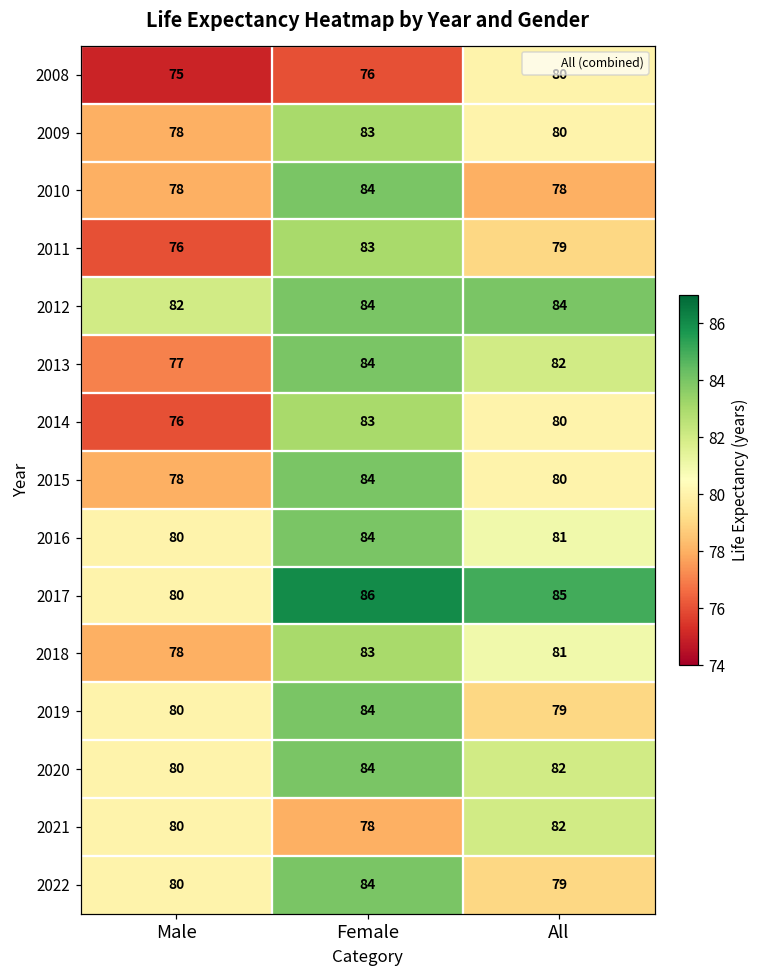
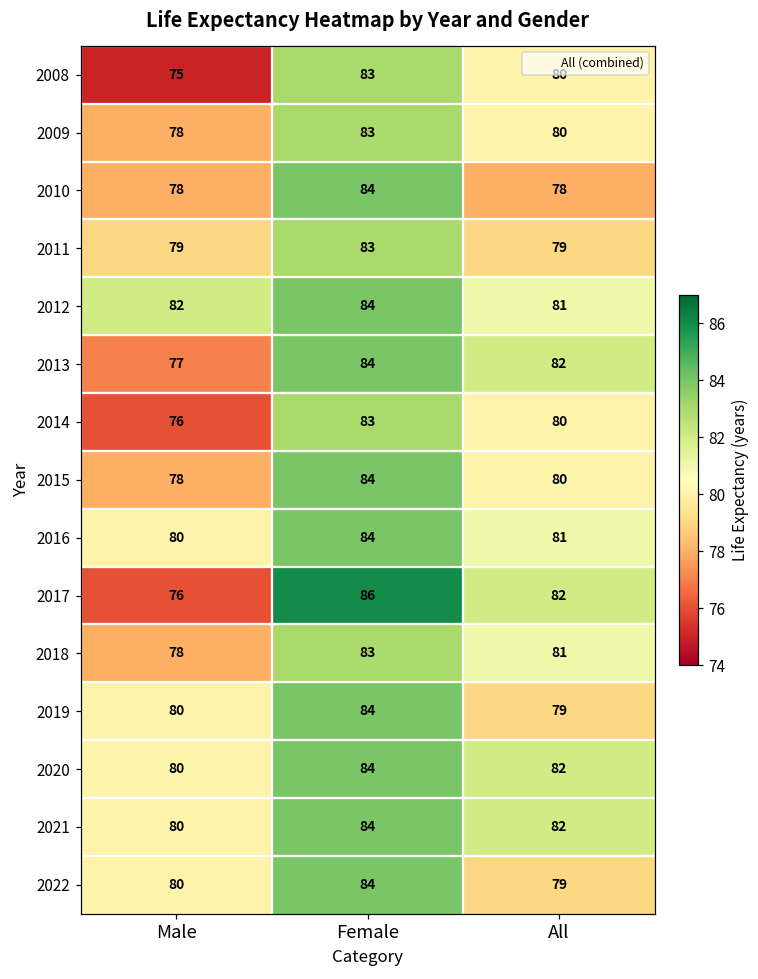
  {
    "2008": {
      "Male": 75,
-     "Female": 76
+     "Female": 83
    },
    "2009": {
      "Male": 78,
      "Female": 83,
      "All": 80
    },
    "2010": {
      "Male": 78,
      "Female": 84,
      "All": 78
    },
    "2011": {
-     "Male": 76,
+     "Male": 79,
      "Female": 83,
      "All": 79
    },
    "2012": {
      "Male": 82,
      "Female": 84,
-     "All": 84
+     "All": 81
    },
    "2013": {
      "Male": 77,
      "Female": 84,
      "All": 82
    },
    "2014": {
      "Male": 76,
      "Female": 83,
      "All": 80
    },
    "2015": {
      "Male": 78,
      "Female": 84,
      "All": 80
    },
    "2016": {
      "Male": 80,
      "Female": 84,
      "All": 81
    },
    "2017": {
-     "Male": 80,
+     "Male": 76,
      "Female": 86,
-     "All": 85
+     "All": 82
    },
    "2018": {
      "Male": 78,
      "Female": 83,
      "All": 81
    },
    "2019": {
      "Male": 80,
      "Female": 84,
      "All": 79
    },
    "2020": {
      "Male": 80,
      "Female": 84,
      "All": 82
    },
    "2021": {
      "Male": 80,
-     "Female": 78,
+     "Female": 84,
      "All": 82
    },
    "2022": {
      "Male": 80,
      "Female": 84,
      "All": 79
    }
  }
